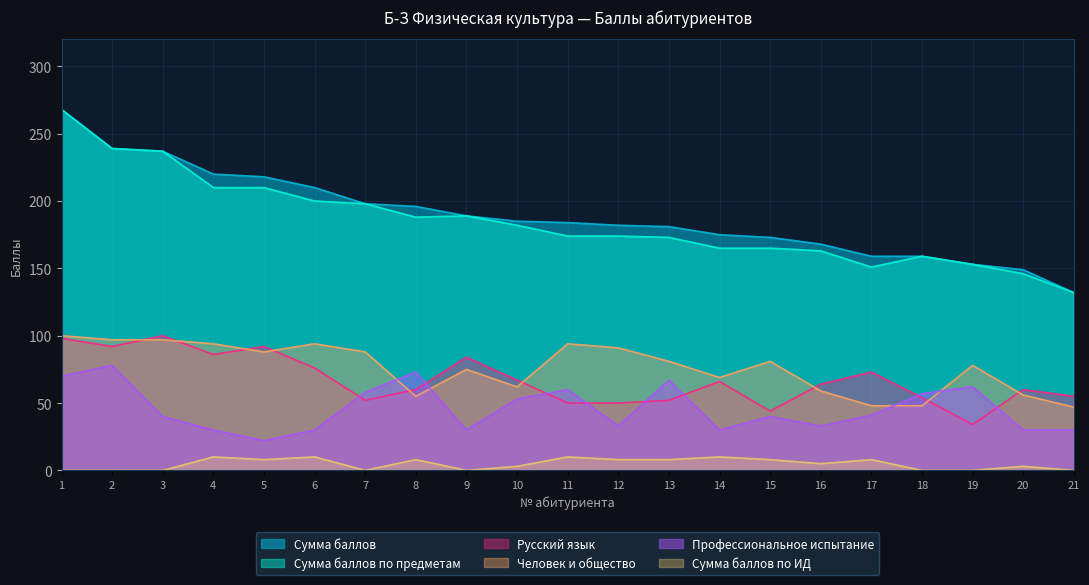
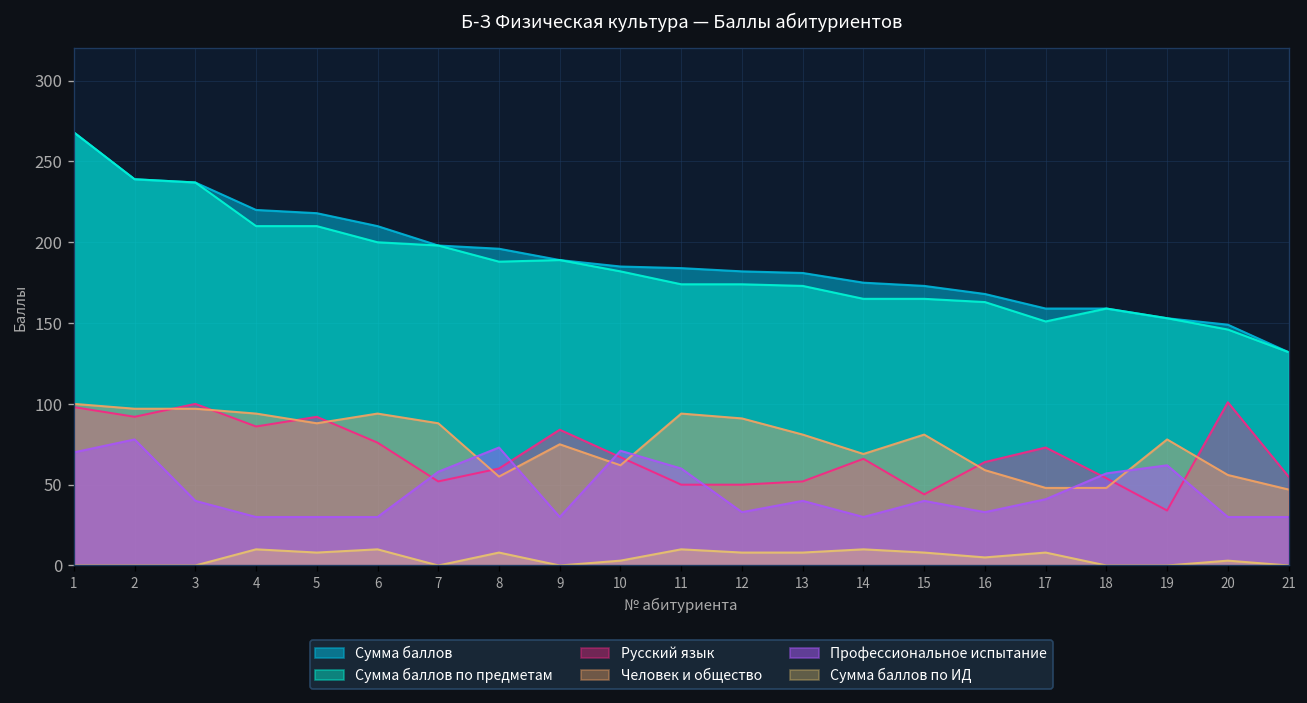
  {
    "Русский язык": {
      "1": 98,
      "2": 92,
      "3": 100,
      "4": 86,
      "5": 92,
      "6": 76,
      "7": 52,
      "8": 60,
      "9": 84,
      "10": 67,
      "11": 50,
      "12": 50,
      "13": 52,
      "14": 66,
      "15": 44,
      "16": 64,
      "17": 73,
      "18": 54,
      "19": 34,
-     "20": 60,
+     "20": 101,
      "21": 55
    },
    "Профессиональное испытание": {
      "1": 70,
      "2": 78,
      "3": 40,
      "4": 30,
-     "5": 22,
+     "5": 30,
      "6": 30,
      "7": 58,
      "8": 73,
      "9": 30,
-     "10": 53,
+     "10": 71,
      "11": 60,
      "12": 33,
-     "13": 67,
+     "13": 40,
      "14": 30,
      "15": 40,
      "16": 33,
      "17": 41,
      "18": 57,
      "19": 62,
      "20": 30,
      "21": 30
    }
  }
